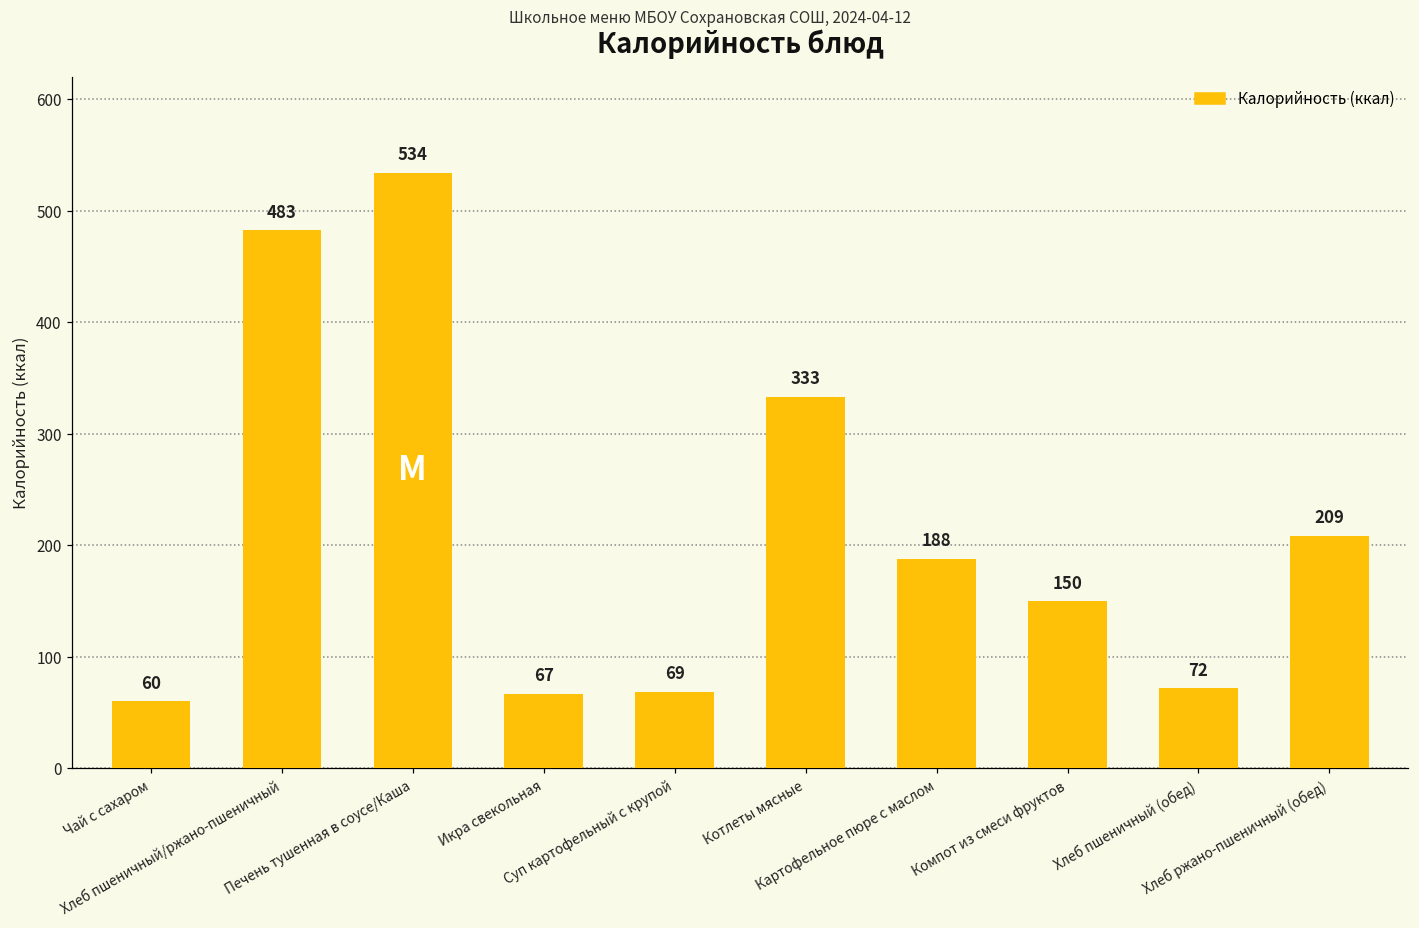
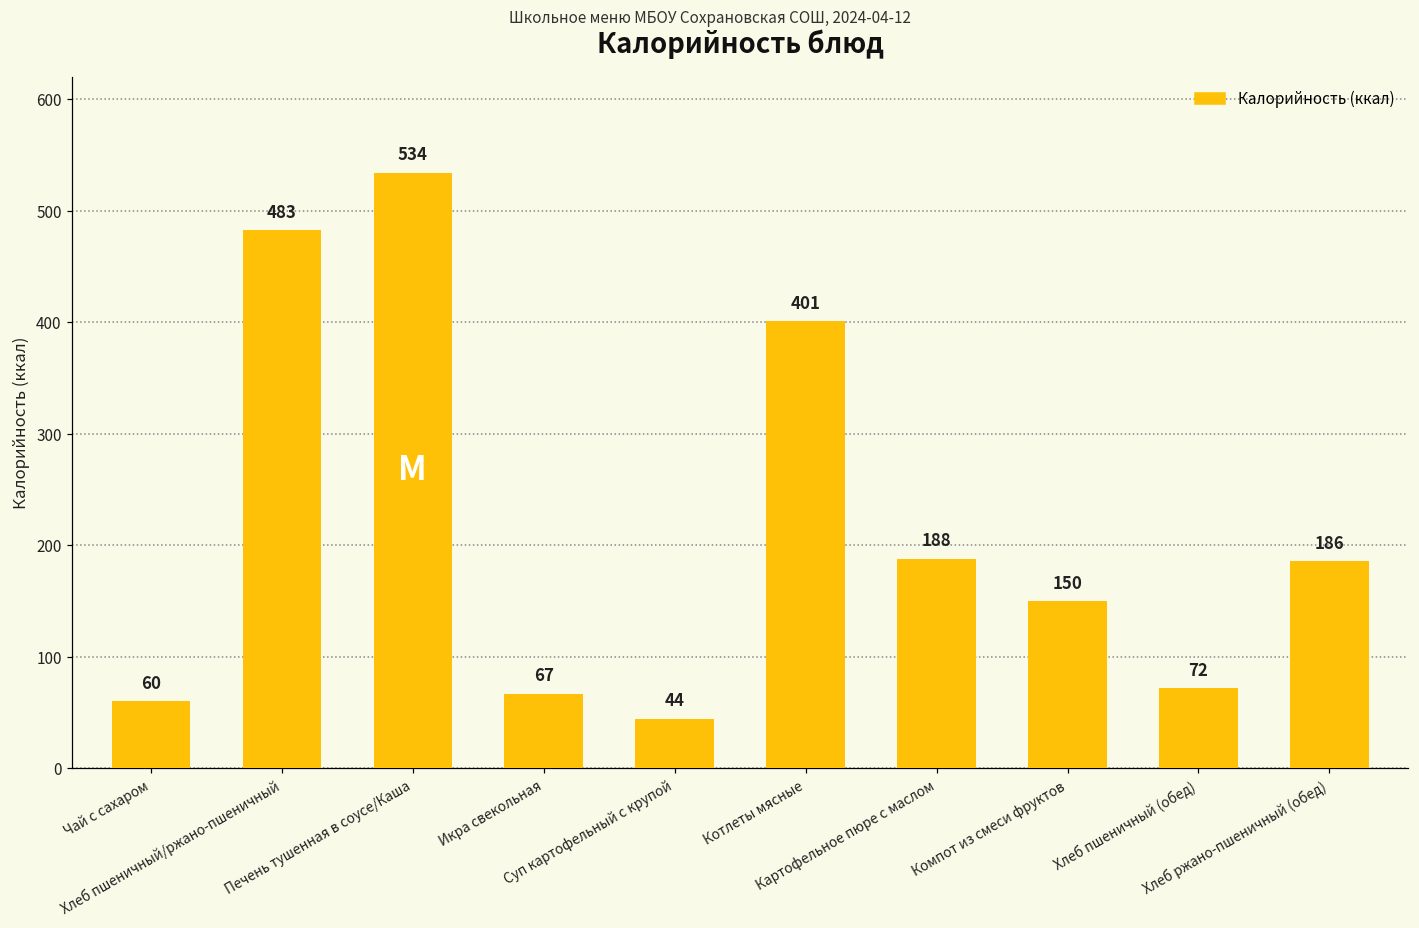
  {
    "Чай с сахаром": 60,
    "Хлеб пшеничный/ржано-пшеничный": 483,
    "Печень тушенная в соусе/Каша": 534,
    "Икра свекольная": 67,
-   "Суп картофельный с крупой": 69,
-   "Котлеты мясные": 333,
+   "Суп картофельный с крупой": 44,
+   "Котлеты мясные": 401,
    "Картофельное пюре с маслом": 188,
    "Компот из смеси фруктов": 150,
    "Хлеб пшеничный (обед)": 72,
-   "Хлеб ржано-пшеничный (обед)": 209
+   "Хлеб ржано-пшеничный (обед)": 186
  }
